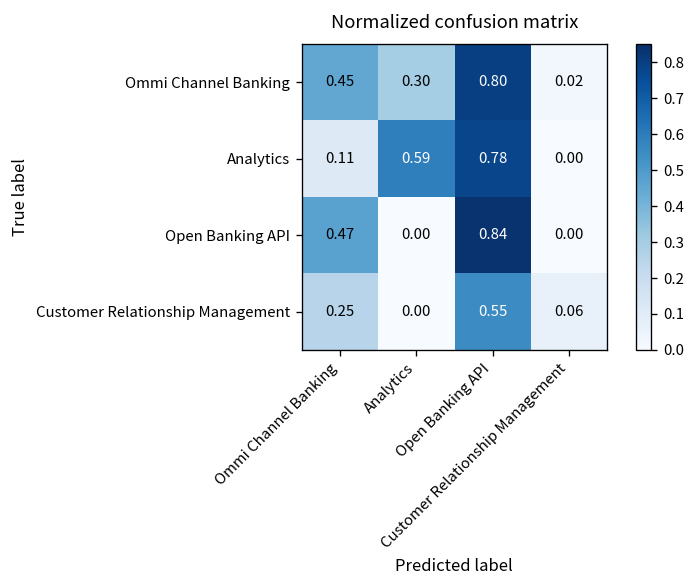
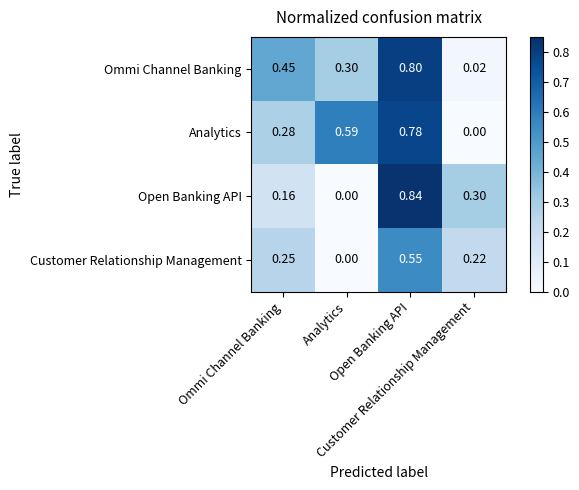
  {
    "Ommi Channel Banking": {
      "Ommi Channel Banking": 0.45,
      "Analytics": 0.30,
      "Open Banking API": 0.80,
      "Customer Relationship Management": 0.02
    },
    "Analytics": {
-     "Ommi Channel Banking": 0.11,
+     "Ommi Channel Banking": 0.28,
      "Analytics": 0.59,
      "Open Banking API": 0.78,
      "Customer Relationship Management": 0.00
    },
    "Open Banking API": {
-     "Ommi Channel Banking": 0.47,
+     "Ommi Channel Banking": 0.16,
      "Analytics": 0.00,
      "Open Banking API": 0.84,
-     "Customer Relationship Management": 0.00
+     "Customer Relationship Management": 0.30
    },
    "Customer Relationship Management": {
      "Ommi Channel Banking": 0.25,
      "Analytics": 0.00,
      "Open Banking API": 0.55,
-     "Customer Relationship Management": 0.06
+     "Customer Relationship Management": 0.22
    }
  }
